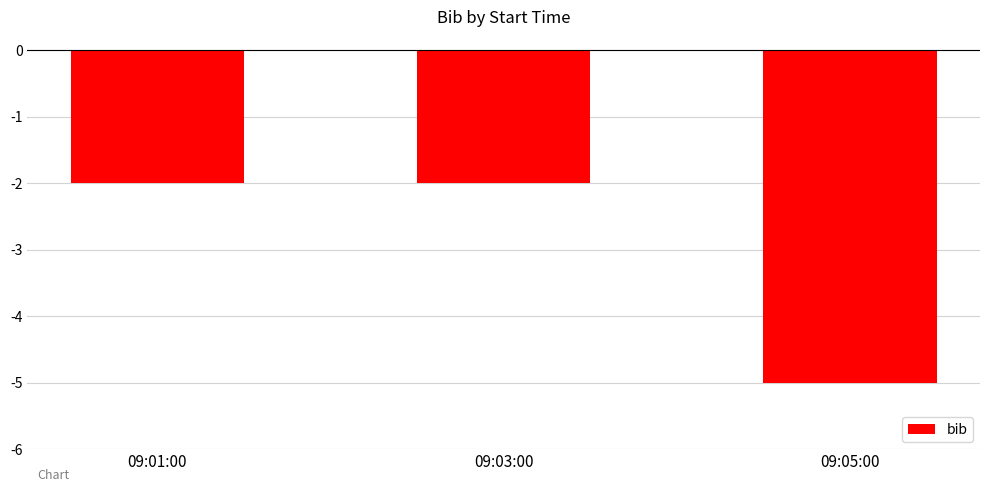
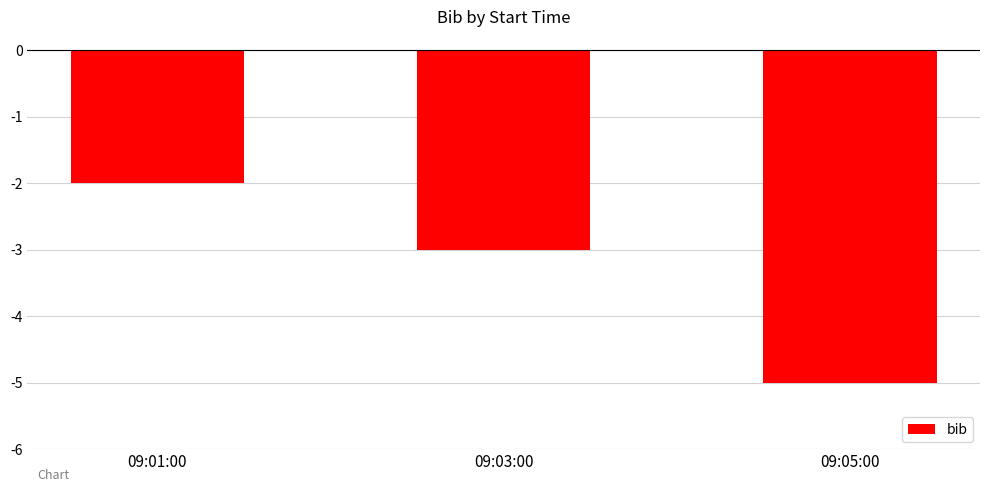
  {
    "09:01:00": -2,
-   "09:03:00": -2,
+   "09:03:00": -3,
    "09:05:00": -5
  }
